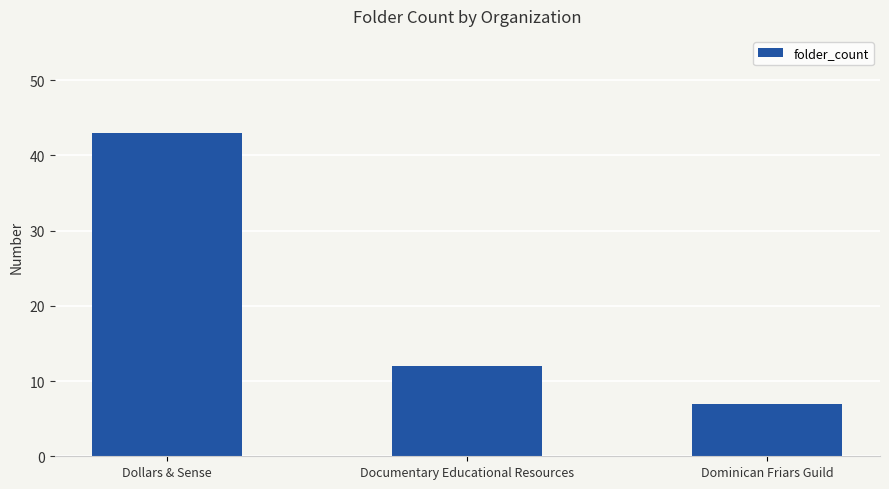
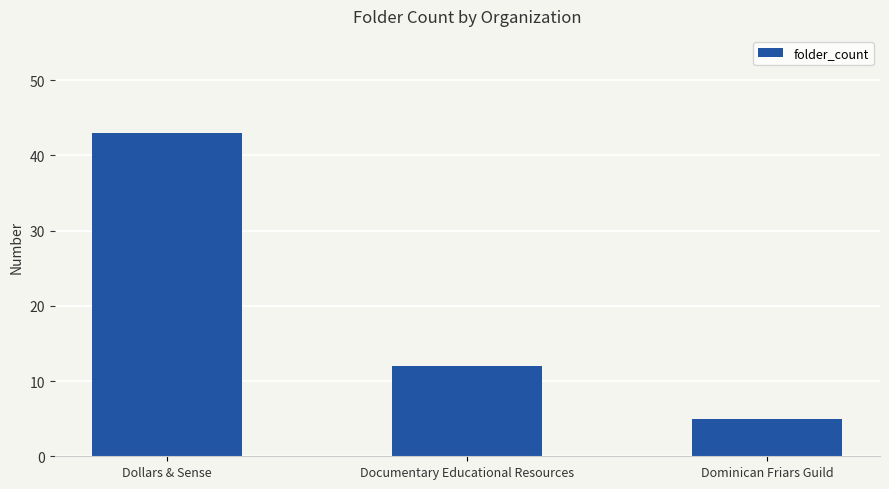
  {
    "Dollars & Sense": 43,
    "Documentary Educational Resources": 12,
-   "Dominican Friars Guild": 7
+   "Dominican Friars Guild": 5
  }
